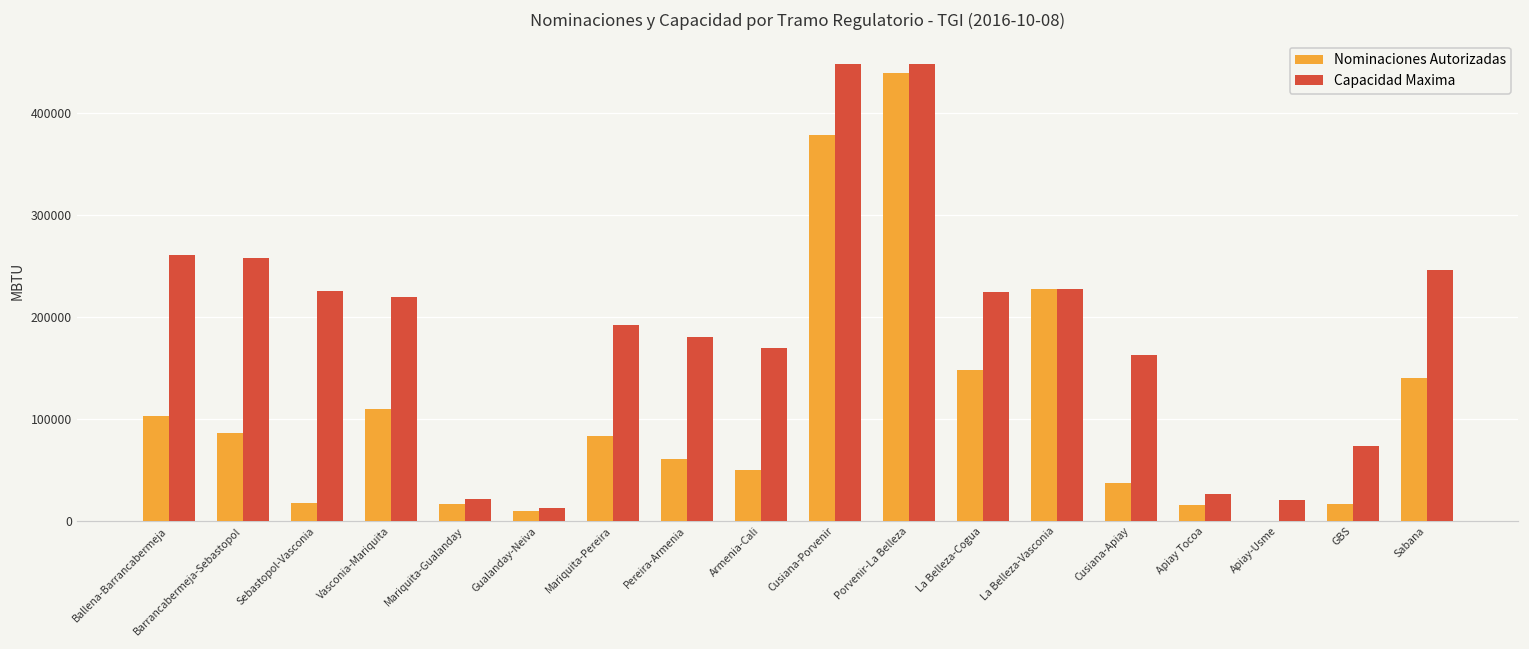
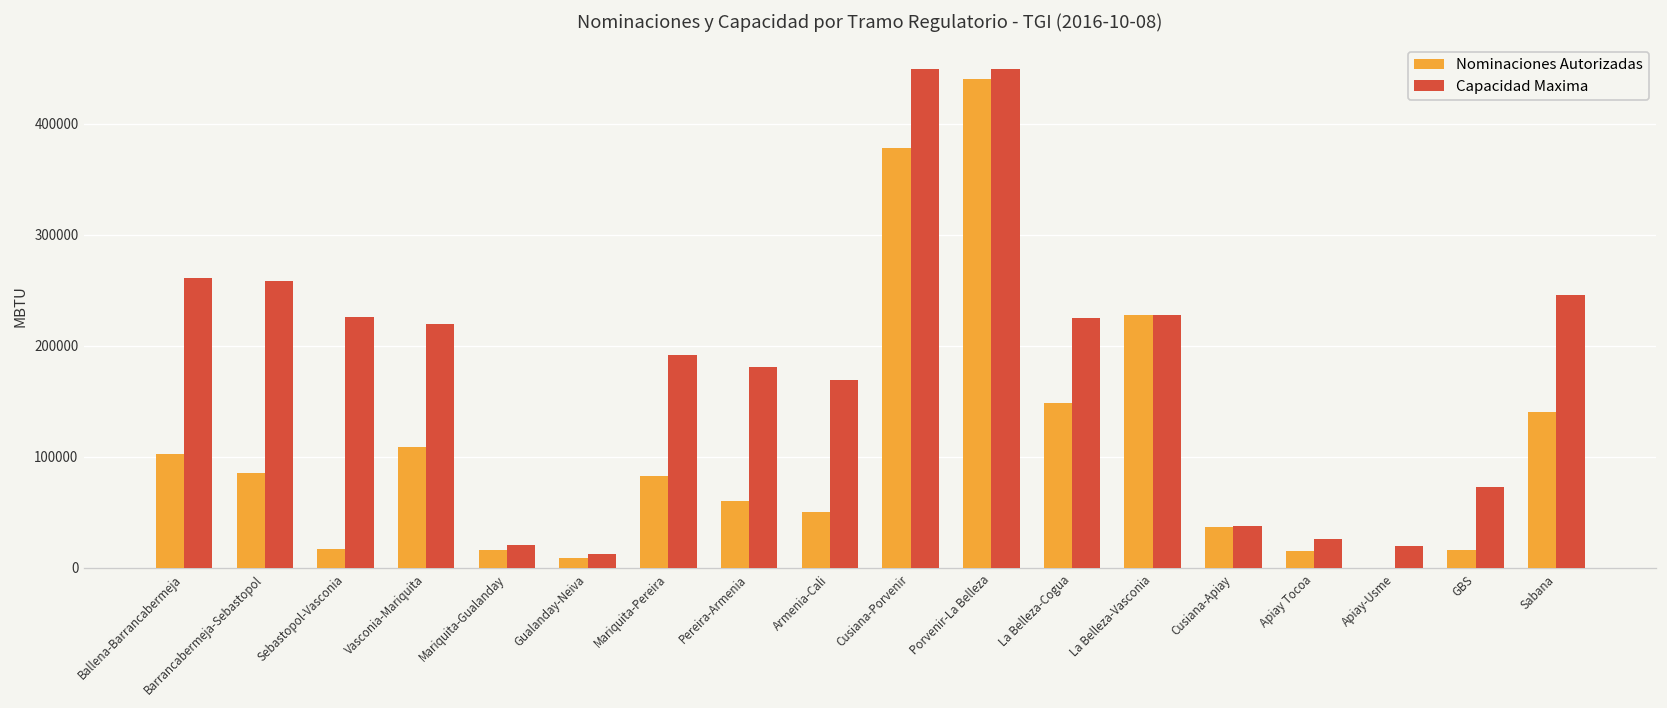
  {
    "Nominaciones Autorizadas": {
      "Ballena-Barrancabermeja": 100000,
      "Barrancabermeja-Sebastopol": 90000,
      "Sebastopol-Vasconia": 20000,
      "Vasconia-Mariquita": 110000,
      "Mariquita-Gualanday": 20000,
      "Gualanday-Neiva": 10000,
      "Mariquita-Pereira": 80000,
      "Pereira-Armenia": 60000,
      "Armenia-Cali": 50000,
      "Cusiana-Porvenir": 380000,
      "Porvenir-La Belleza": 440000,
      "La Belleza-Cogua": 150000,
      "La Belleza-Vasconia": 230000,
      "Cusiana-Apiay": 40000,
      "Apiay Tocoa": 20000,
      "Apiay-Usme": 0,
      "GBS": 20000,
      "Sabana": 140000
    },
    "Capacidad Maxima": {
      "Ballena-Barrancabermeja": 260000,
      "Barrancabermeja-Sebastopol": 260000,
      "Sebastopol-Vasconia": 230000,
      "Vasconia-Mariquita": 220000,
      "Mariquita-Gualanday": 20000,
      "Gualanday-Neiva": 10000,
      "Mariquita-Pereira": 190000,
      "Pereira-Armenia": 180000,
      "Armenia-Cali": 170000,
      "Cusiana-Porvenir": 450000,
      "Porvenir-La Belleza": 450000,
      "La Belleza-Cogua": 220000,
      "La Belleza-Vasconia": 230000,
-     "Cusiana-Apiay": 160000,
+     "Cusiana-Apiay": 40000,
      "Apiay Tocoa": 30000,
      "Apiay-Usme": 20000,
      "GBS": 70000,
      "Sabana": 250000
    }
  }
